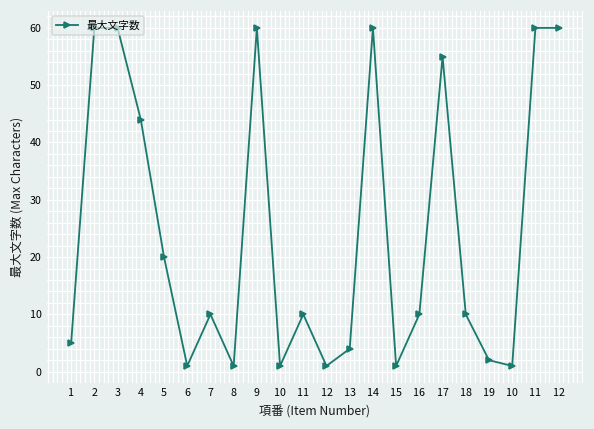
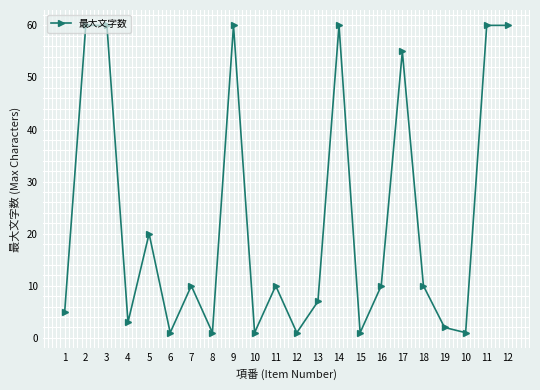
  {
    "1": 5,
-   "4": 44,
+   "4": 3,
    "5": 20,
    "6": 1,
    "7": 10,
    "8": 1,
    "9": 60,
-   "13": 4,
+   "13": 7,
    "14": 60,
    "15": 1,
    "16": 10,
    "17": 55,
    "18": 10,
    "19": 2
  }
